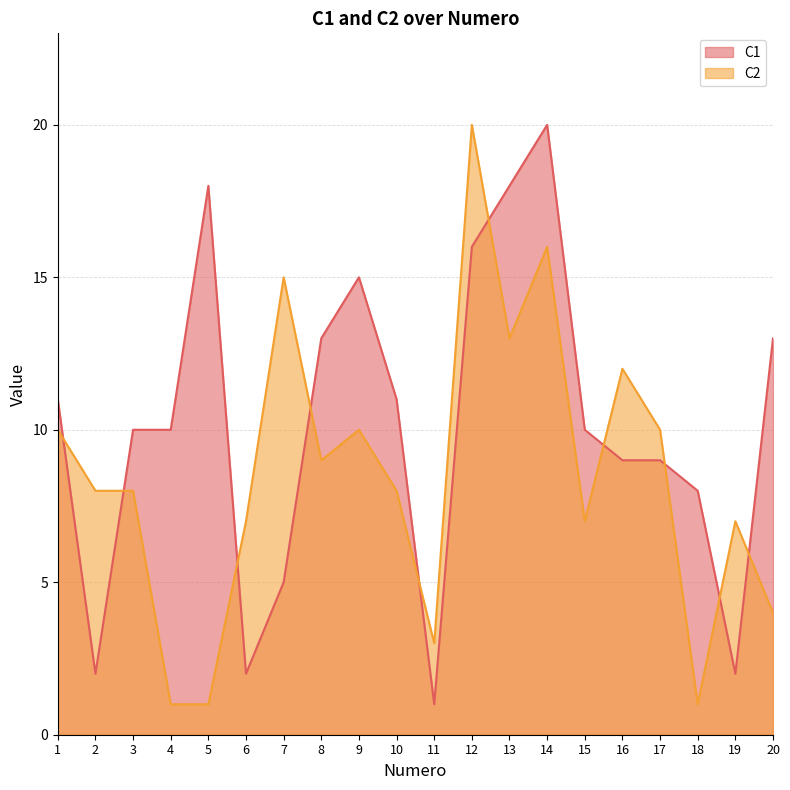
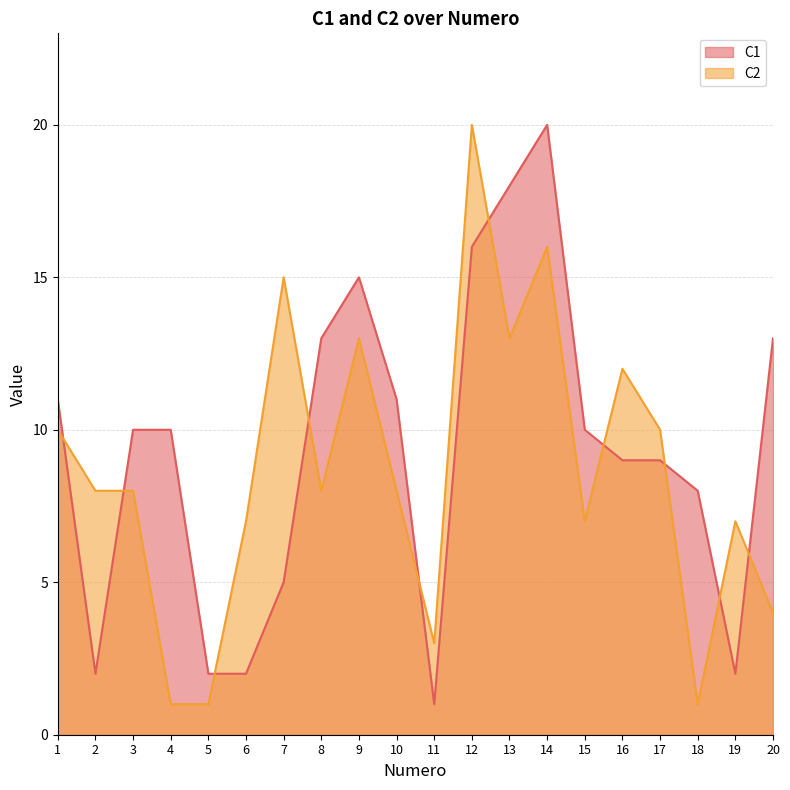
  {
    "C1": {
      "1": 11,
      "2": 2,
      "3": 10,
      "4": 10,
-     "5": 18,
+     "5": 2,
      "6": 2,
      "7": 5,
      "8": 13,
      "9": 15,
      "10": 11,
      "11": 1,
      "12": 16,
      "13": 18,
      "14": 20,
      "15": 10,
      "16": 9,
      "17": 9,
      "18": 8,
      "19": 2,
      "20": 13
    },
    "C2": {
      "1": 10,
      "2": 8,
      "3": 8,
      "4": 1,
      "5": 1,
      "6": 7,
      "7": 15,
-     "8": 9,
-     "9": 10,
+     "8": 8,
+     "9": 13,
      "10": 8,
      "11": 3,
      "12": 20,
      "13": 13,
      "14": 16,
      "15": 7,
      "16": 12,
      "17": 10,
      "18": 1,
      "19": 7,
      "20": 4
    }
  }
